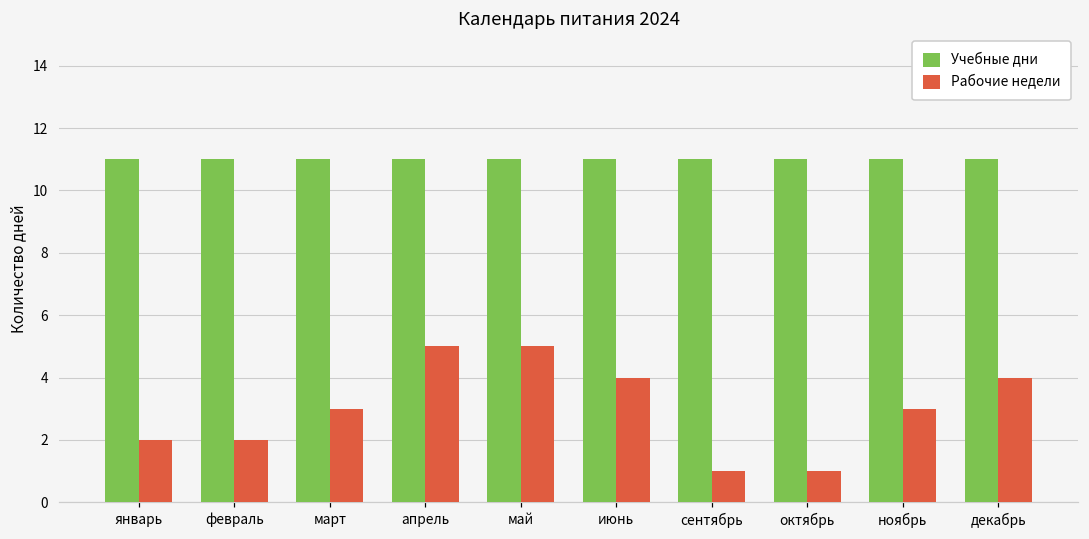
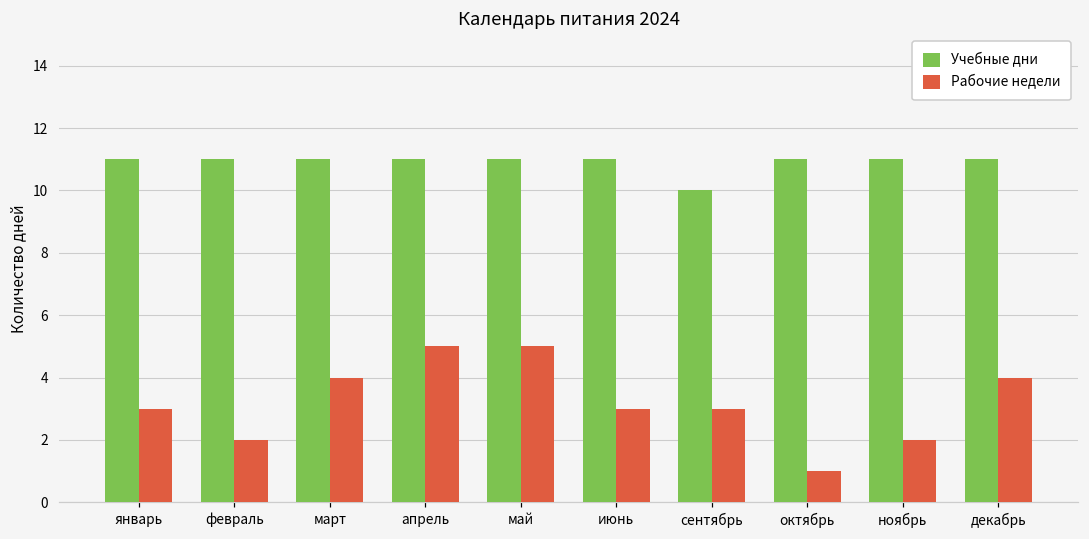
  {
    "Учебные дни": {
      "январь": 11,
      "февраль": 11,
      "март": 11,
      "апрель": 11,
      "май": 11,
      "июнь": 11,
-     "сентябрь": 11,
+     "сентябрь": 10,
      "октябрь": 11,
      "ноябрь": 11,
      "декабрь": 11
    },
    "Рабочие недели": {
-     "январь": 2,
+     "январь": 3,
      "февраль": 2,
-     "март": 3,
+     "март": 4,
      "апрель": 5,
      "май": 5,
-     "июнь": 4,
-     "сентябрь": 1,
+     "июнь": 3,
+     "сентябрь": 3,
      "октябрь": 1,
-     "ноябрь": 3,
+     "ноябрь": 2,
      "декабрь": 4
    }
  }
